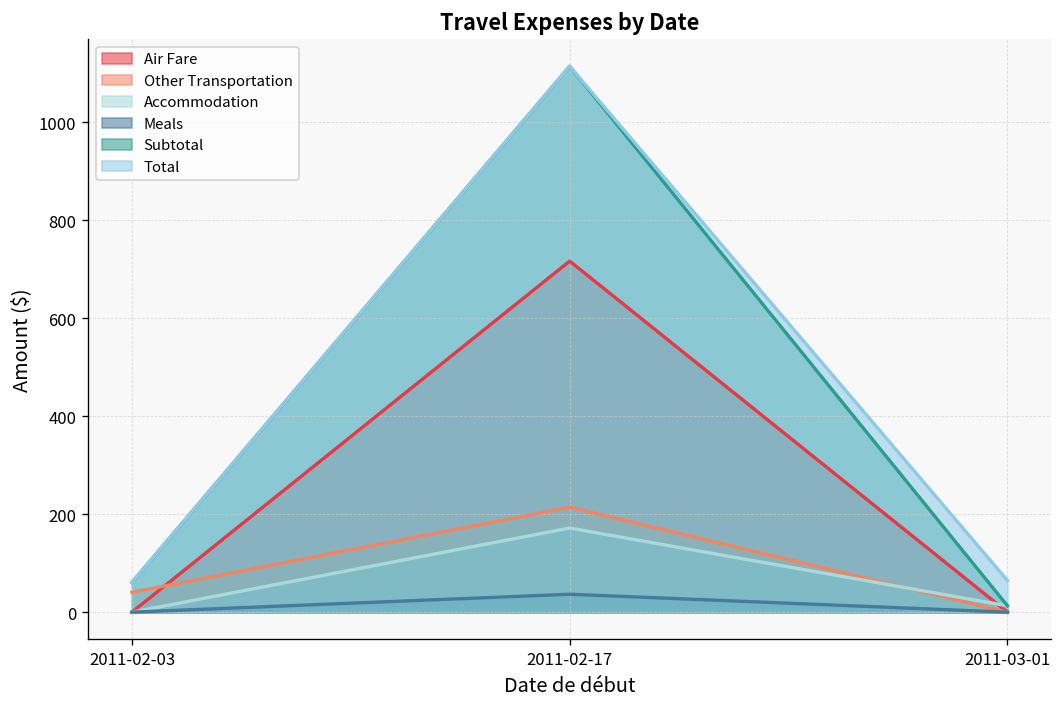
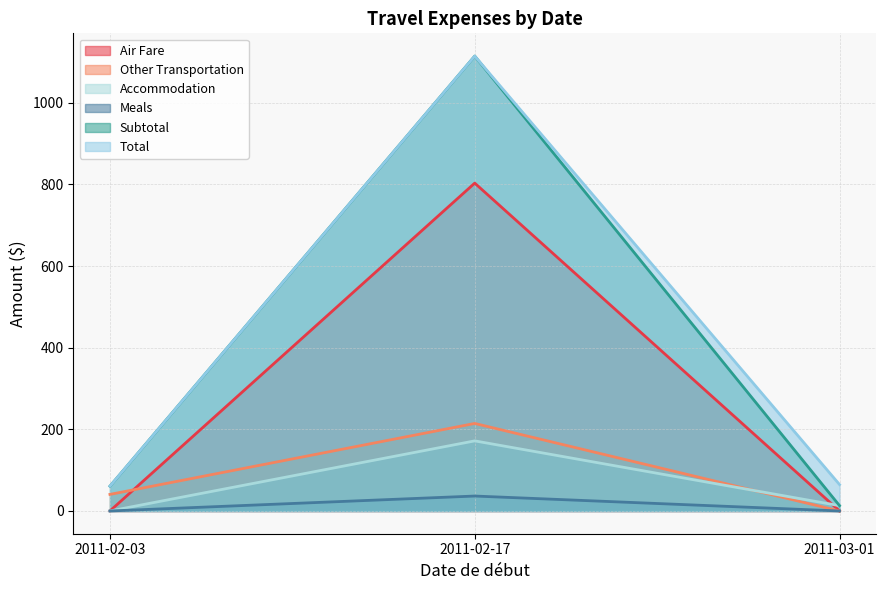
  {
    "Air Fare": {
-     "2011-02-17": 720
+     "2011-02-17": 800
    },
    "Other Transportation": {
      "2011-02-03": 40,
      "2011-02-17": 210
    }
  }
